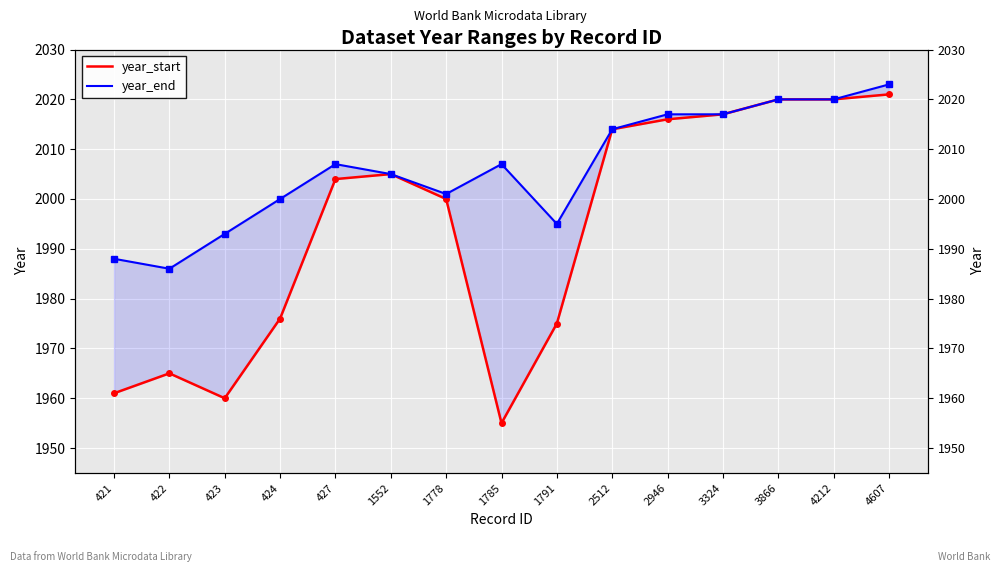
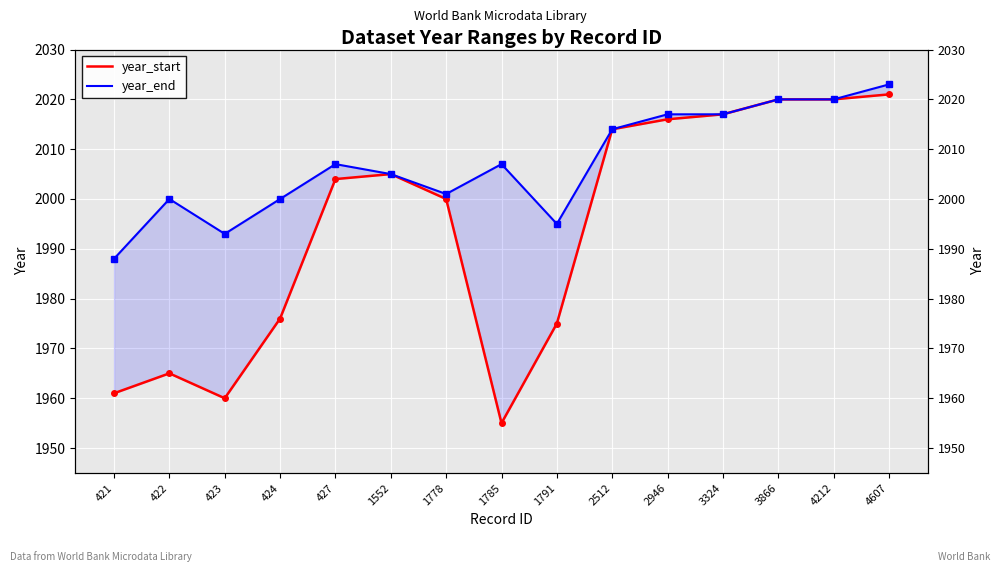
  {
    "year_start": {
      "421": 1961,
      "422": 1965,
      "423": 1960,
      "424": 1976,
      "427": 2004,
      "1778": 2000,
      "1785": 1955,
      "1791": 1975,
      "2946": 2016,
      "4607": 2021
    },
    "year_end": {
      "421": 1988,
-     "422": 1986,
+     "422": 2000,
      "423": 1993,
      "424": 2000,
      "427": 2007,
      "1778": 2001,
      "1785": 2007,
      "1791": 1995,
      "2946": 2017,
      "4607": 2023
    }
  }
